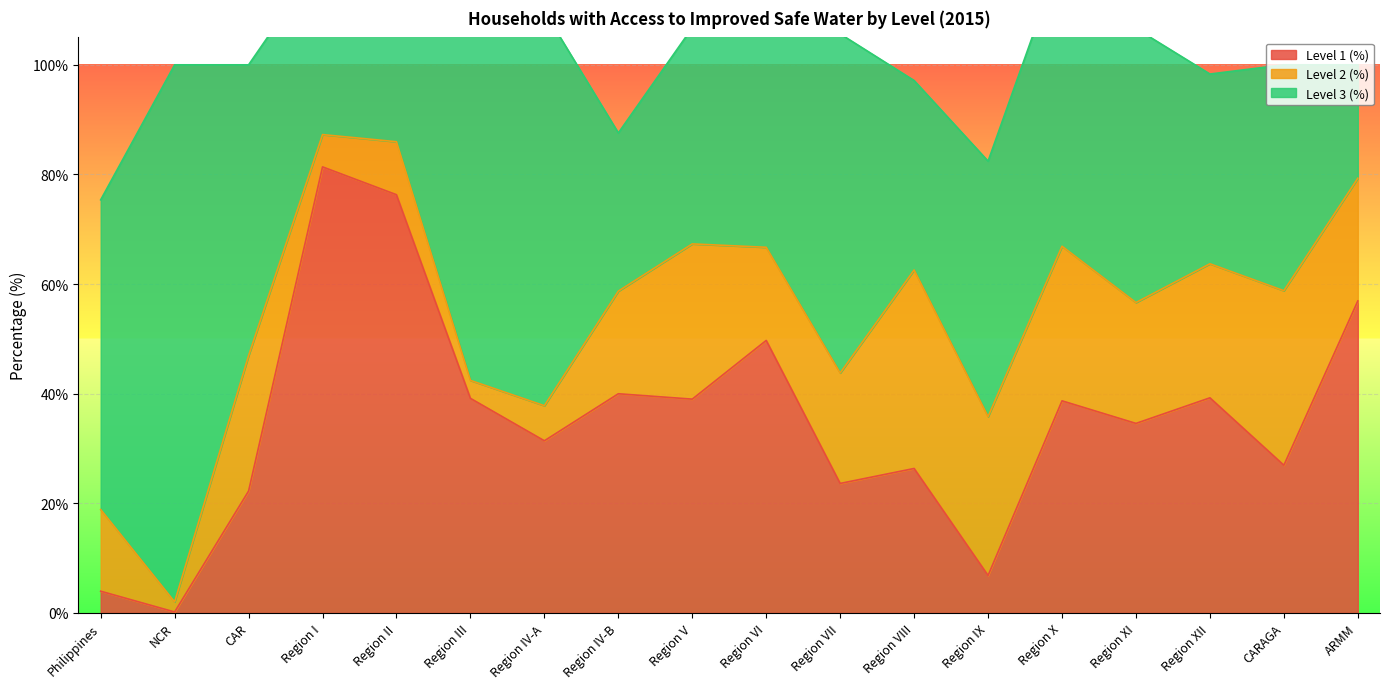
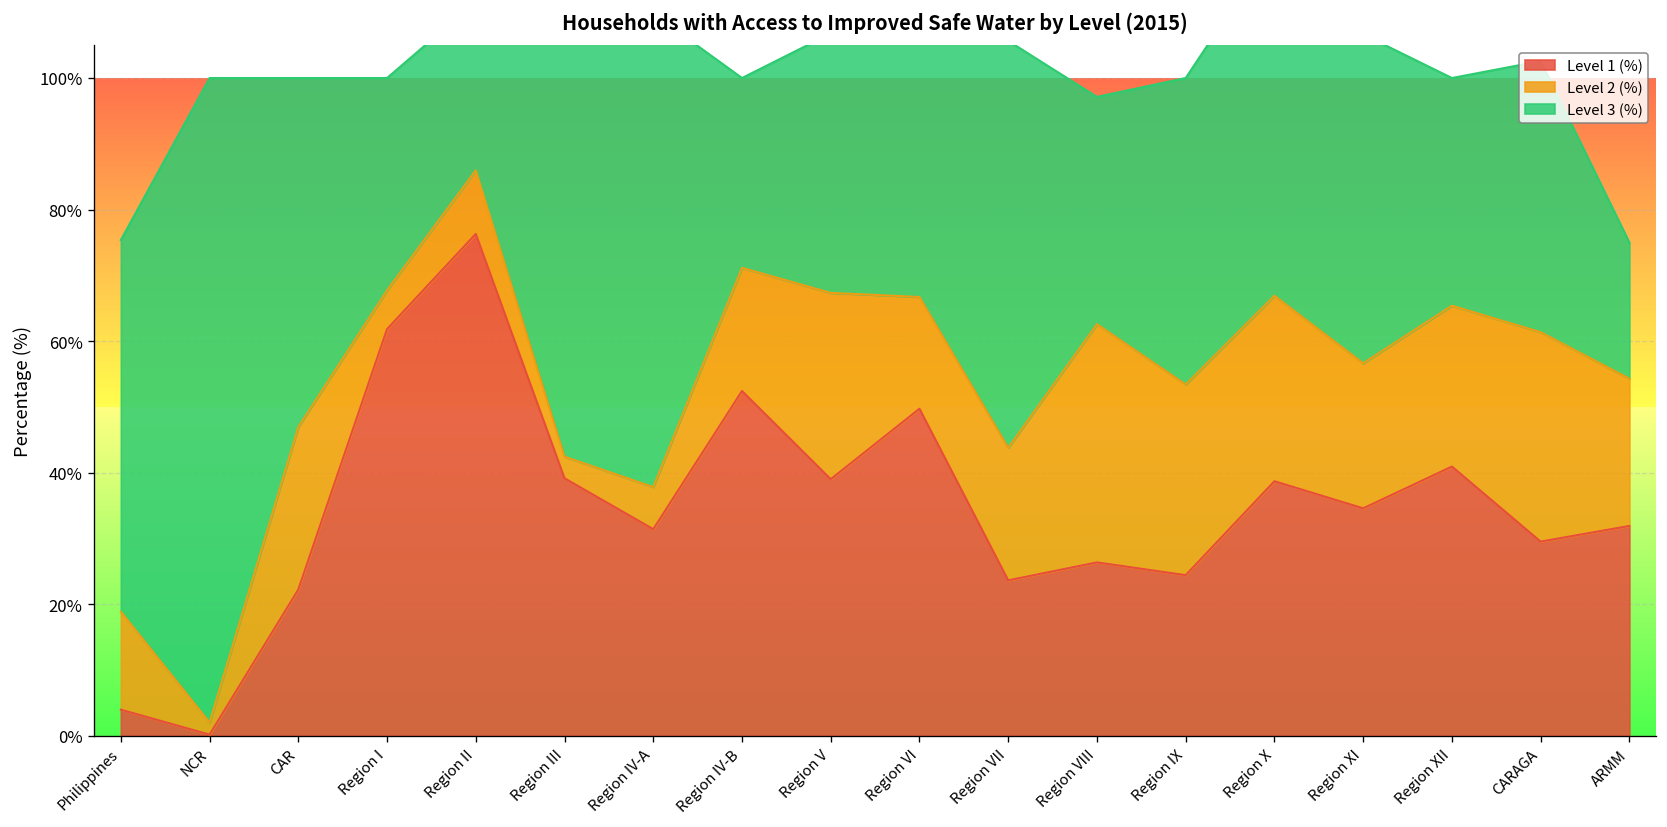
  {
    "Level 1 (%)": {
      "Philippines": "4%",
      "NCR": "0%",
      "CAR": "22%",
-     "Region I": "81%",
+     "Region I": "62%",
      "Region II": "76%",
      "Region III": "39%",
      "Region IV-A": "31%",
-     "Region IV-B": "40%",
+     "Region IV-B": "52%",
      "Region V": "39%",
      "Region VI": "50%",
      "Region VII": "24%",
      "Region VIII": "26%",
-     "Region IX": "7%",
+     "Region IX": "24%",
      "Region X": "39%",
      "Region XI": "35%",
-     "Region XII": "39%",
-     "CARAGA": "27%",
-     "ARMM": "57%"
+     "Region XII": "41%",
+     "CARAGA": "30%",
+     "ARMM": "32%"
    },
    "Level 2 (%)": {
      "Philippines": "15%",
      "NCR": "2%",
      "CAR": "25%",
      "Region I": "6%",
      "Region II": "10%",
      "Region III": "3%",
      "Region IV-A": "6%",
      "Region IV-B": "19%",
      "Region V": "28%",
      "Region VI": "17%",
      "Region VII": "20%",
      "Region VIII": "36%",
      "Region IX": "29%",
      "Region X": "28%",
      "Region XI": "22%",
      "Region XII": "24%",
      "CARAGA": "32%",
      "ARMM": "22%"
    },
    "Level 3 (%)": {
      "Philippines": "57%",
      "NCR": "98%",
      "CAR": "53%",
      "Region IV-B": "29%",
      "Region VIII": "35%",
      "Region IX": "47%",
      "Region XII": "35%"
    }
  }
